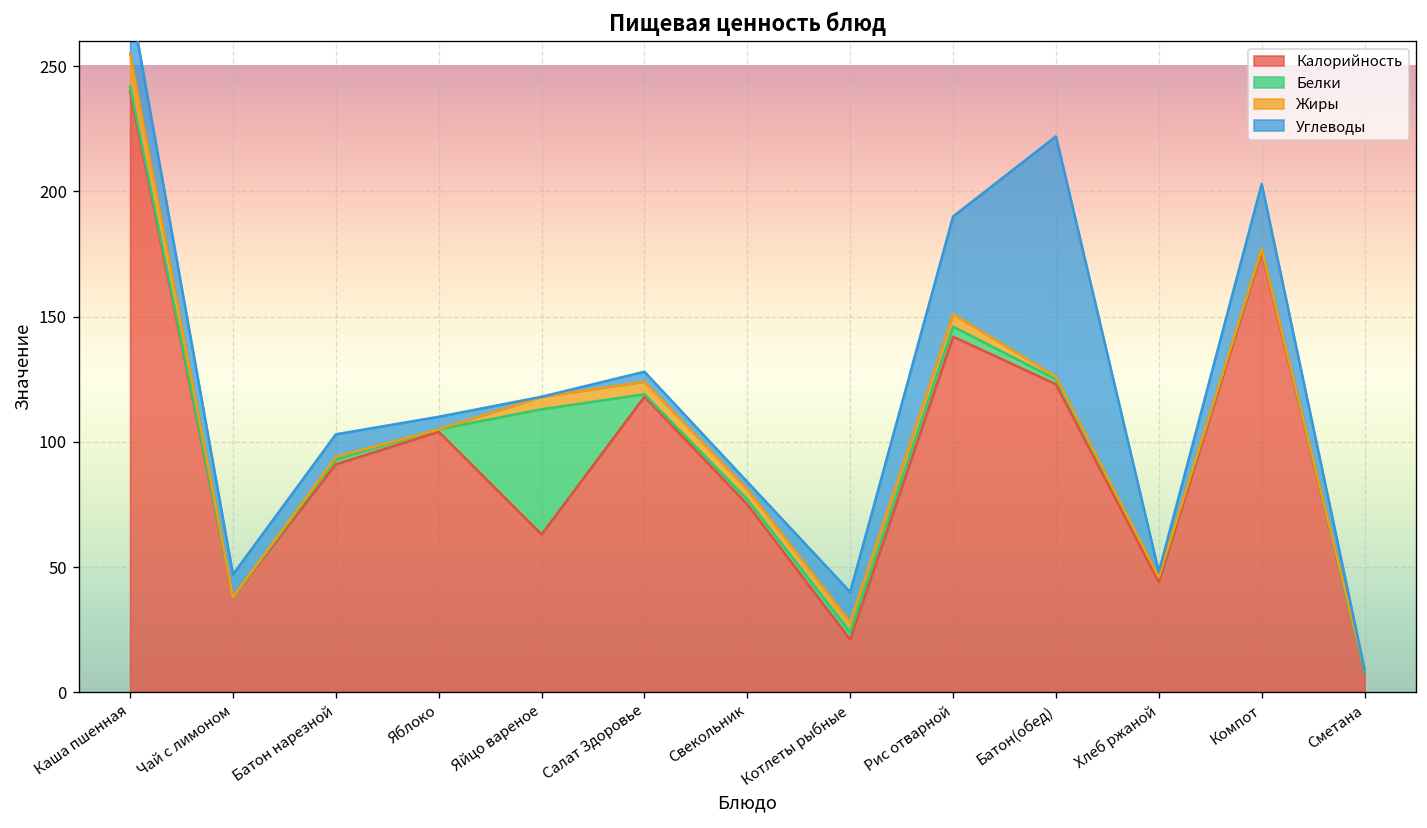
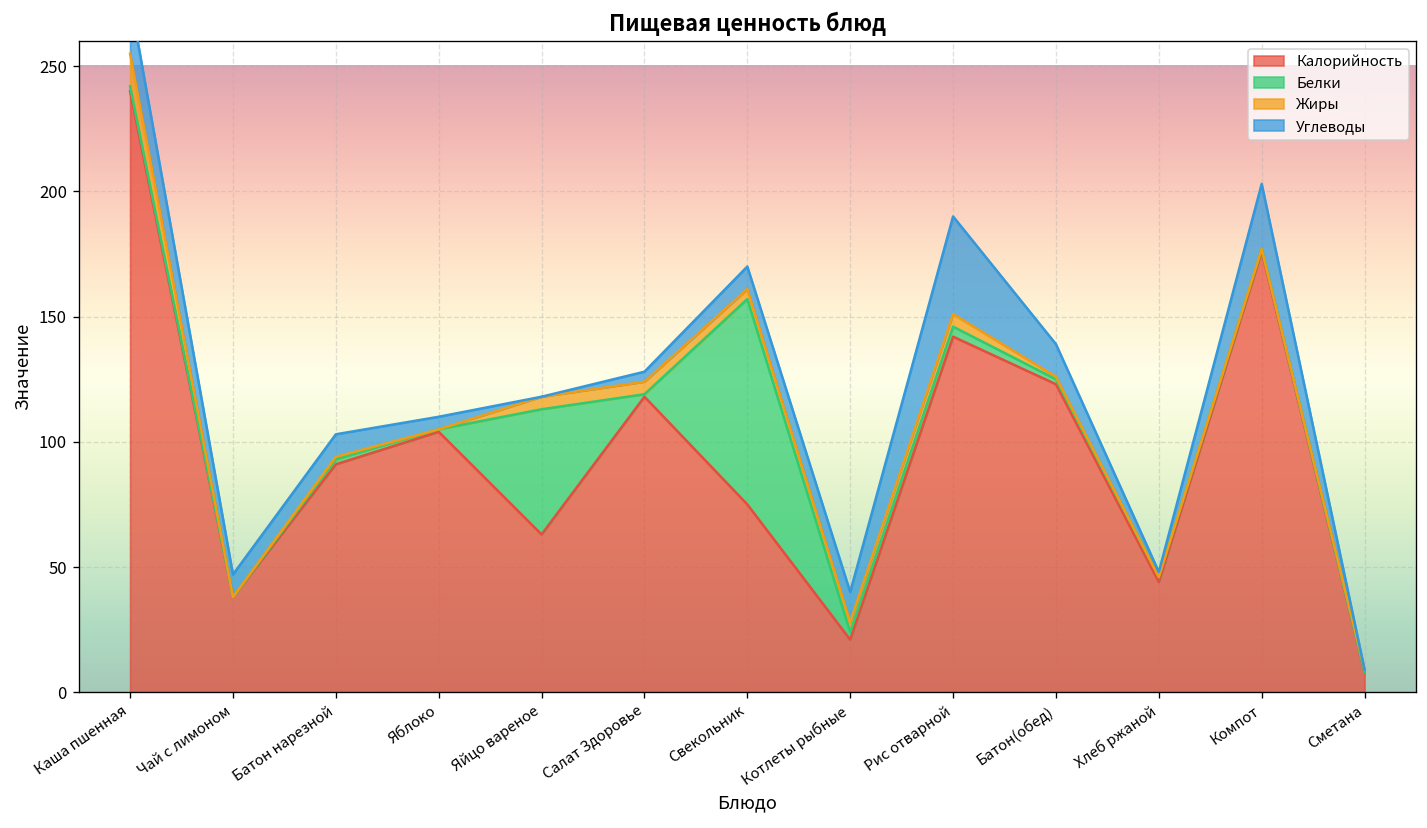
  {
    "Калорийность": {
      "Каша пшенная": 240,
      "Батон нарезной": 91,
      "Яйцо вареное": 63,
      "Свекольник": 75,
      "Котлеты рыбные": 21,
      "Рис отварной": 142,
      "Батон(обед)": 123,
      "Хлеб ржаной": 44
    },
    "Белки": {
      "Каша пшенная": 2,
      "Яйцо вареное": 50,
-     "Свекольник": 2,
+     "Свекольник": 82,
      "Котлеты рыбные": 3,
      "Рис отварной": 4
    },
    "Жиры": {
      "Каша пшенная": 13,
      "Салат Здоровье": 5,
      "Свекольник": 4,
      "Котлеты рыбные": 4,
      "Рис отварной": 5
    },
    "Углеводы": {
      "Чай с лимоном": 9,
      "Батон нарезной": 9,
      "Яблоко": 5,
      "Салат Здоровье": 4,
-     "Свекольник": 3,
+     "Свекольник": 9,
      "Котлеты рыбные": 12,
      "Рис отварной": 39,
-     "Батон(обед)": 96,
+     "Батон(обед)": 13,
      "Хлеб ржаной": 2,
      "Компот": 26
    }
  }
